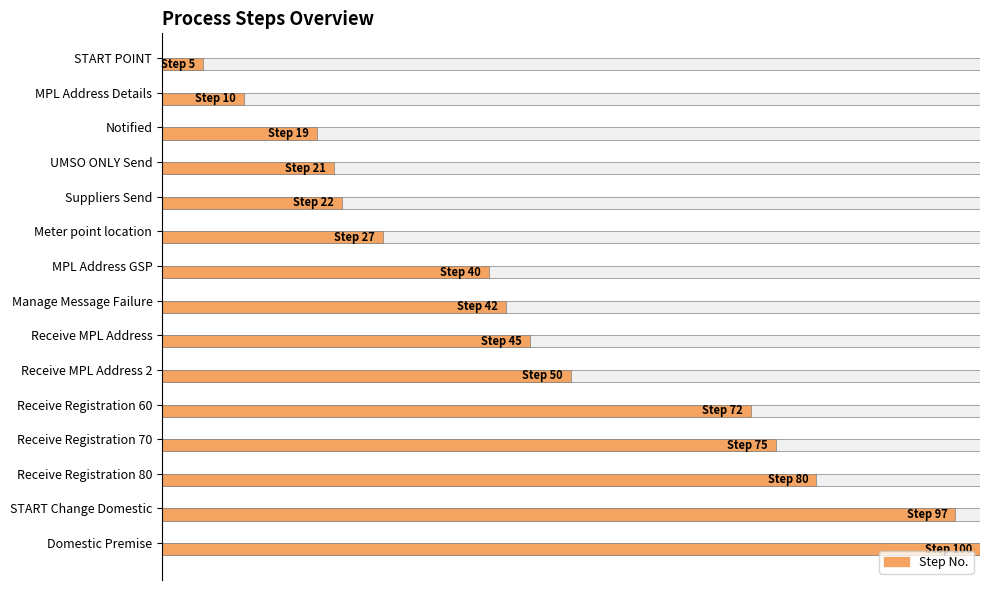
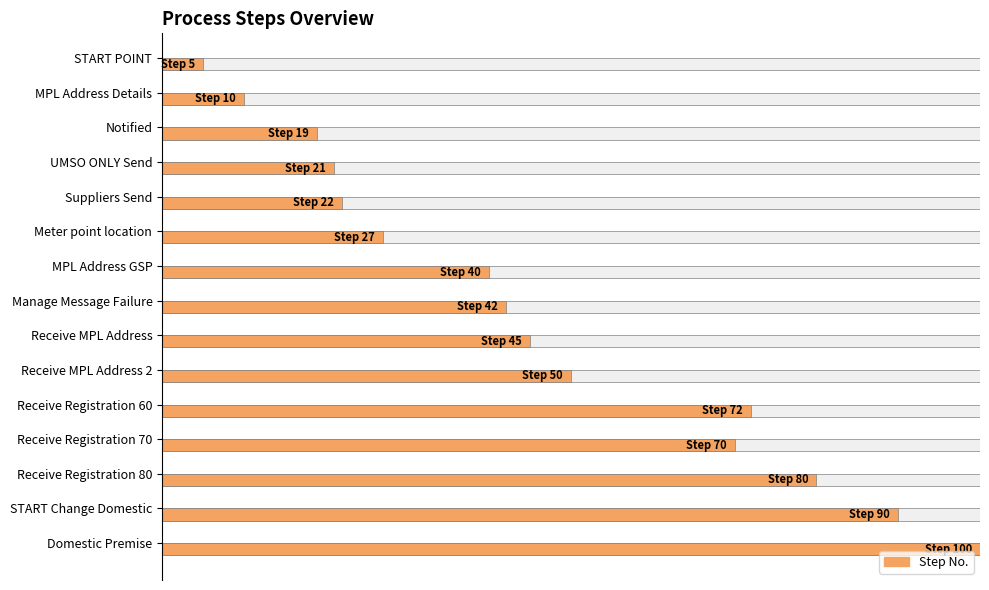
  {
    "Step No.": {
-     "Receive Registration 70": 75,
-     "START Change Domestic": 97
+     "Receive Registration 70": 70,
+     "START Change Domestic": 90
    }
  }
